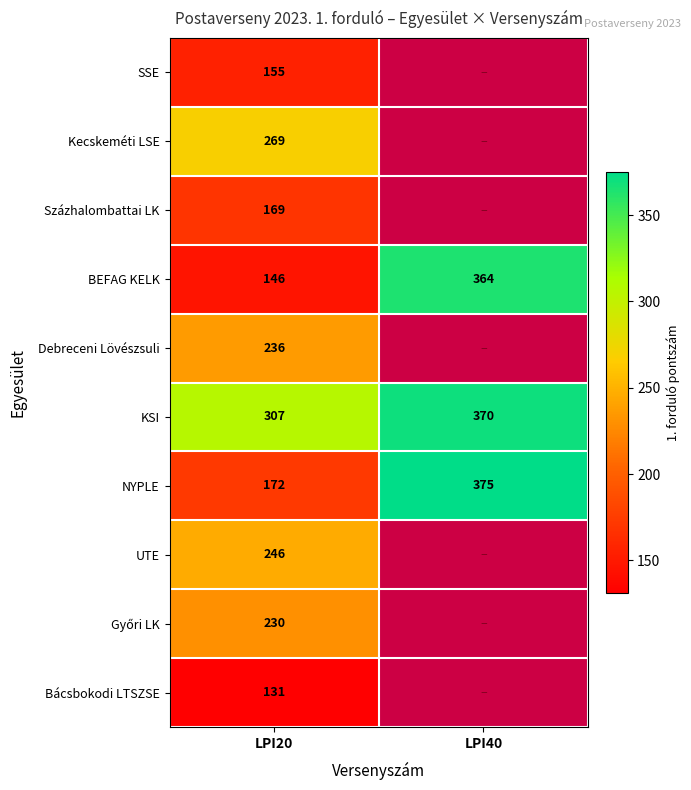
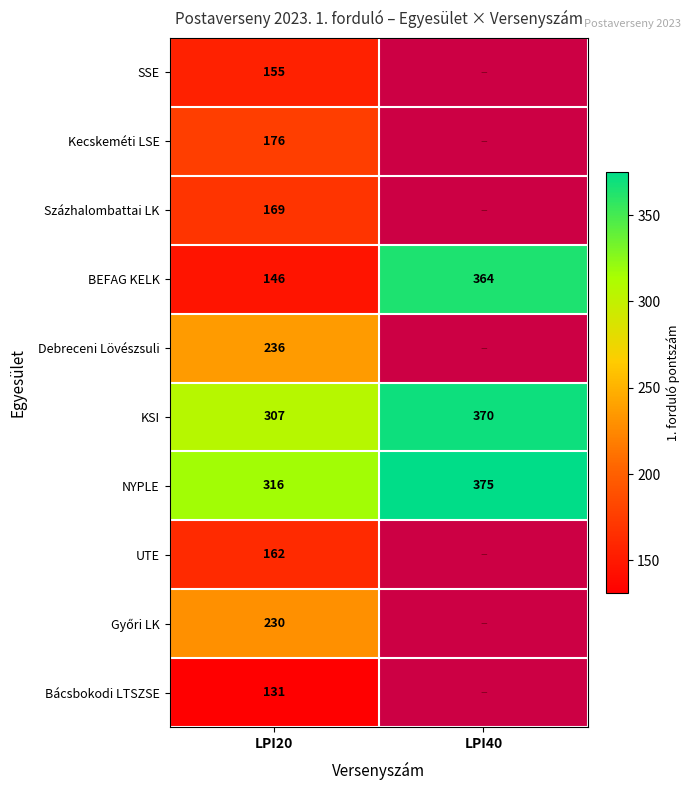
  {
    "SSE": {
      "LPI20": 155
    },
    "Kecskeméti LSE": {
-     "LPI20": 269
+     "LPI20": 176
    },
    "Százhalombattai LK": {
      "LPI20": 169
    },
    "BEFAG KELK": {
      "LPI20": 146,
      "LPI40": 364
    },
    "Debreceni Lövészsuli": {
      "LPI20": 236
    },
    "KSI": {
      "LPI20": 307,
      "LPI40": 370
    },
    "NYPLE": {
-     "LPI20": 172,
+     "LPI20": 316,
      "LPI40": 375
    },
    "UTE": {
-     "LPI20": 246
+     "LPI20": 162
    },
    "Győri LK": {
      "LPI20": 230
    },
    "Bácsbokodi LTSZSE": {
      "LPI20": 131
    }
  }
